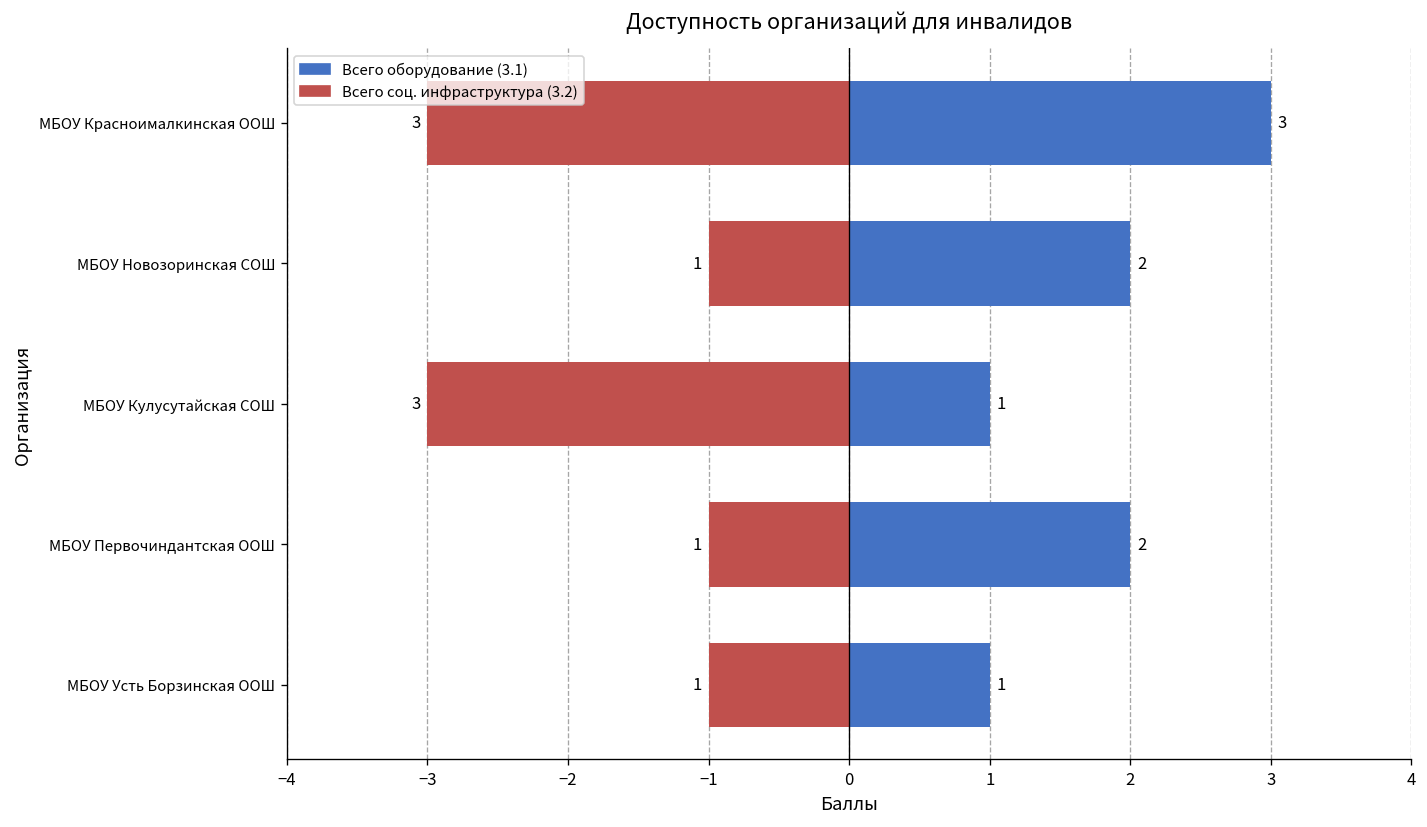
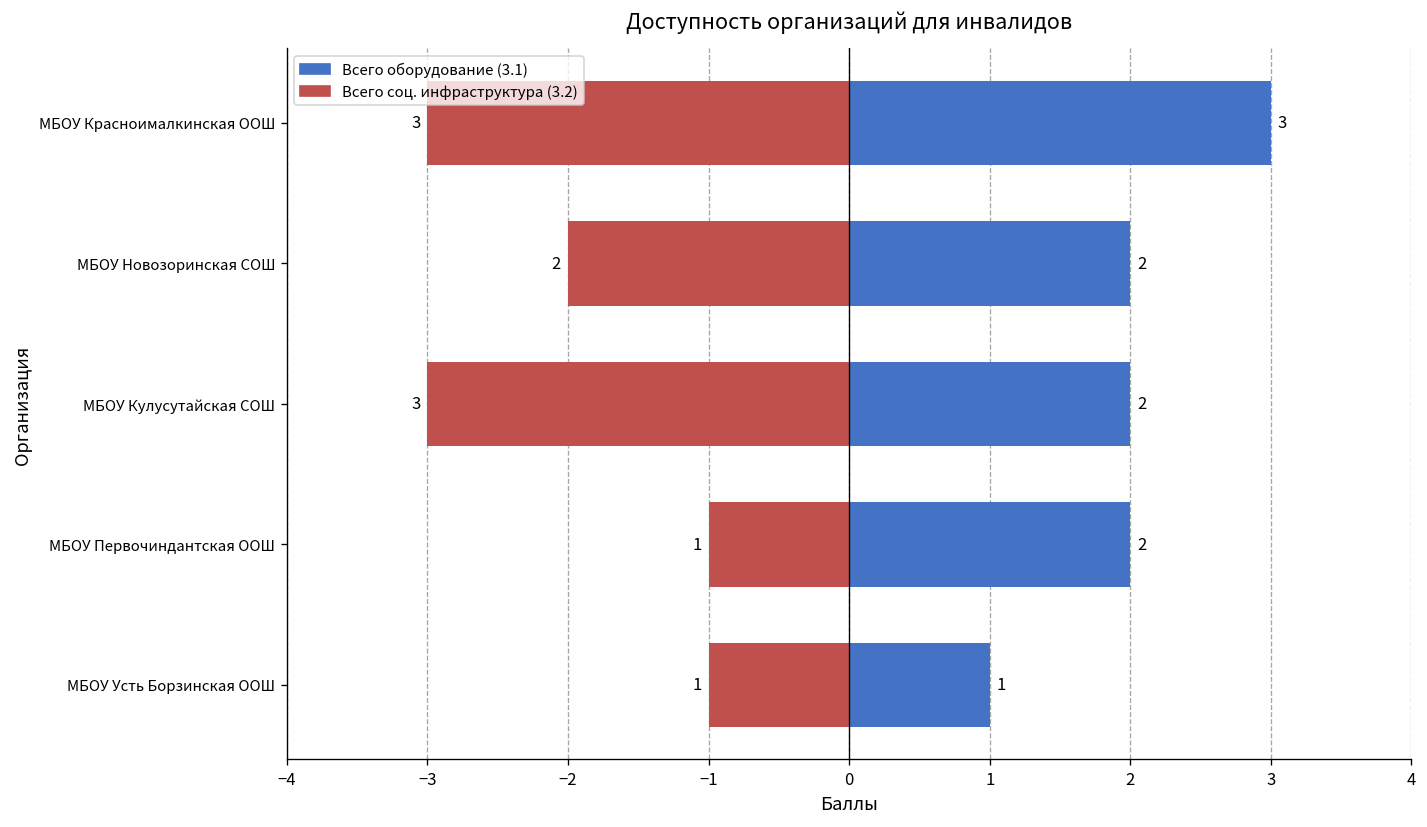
  {
    "Всего оборудование (3.1)": {
      "МБОУ Красноималкинская ООШ": 3,
      "МБОУ Новозоринская СОШ": 2,
-     "МБОУ Кулусутайская СОШ": 1,
+     "МБОУ Кулусутайская СОШ": 2,
      "МБОУ Первочиндантская ООШ": 2,
      "МБОУ Усть Борзинская ООШ": 1
    },
    "Всего соц. инфраструктура (3.2)": {
-     "МБОУ Новозоринская СОШ": 1
+     "МБОУ Новозоринская СОШ": 2
    }
  }
